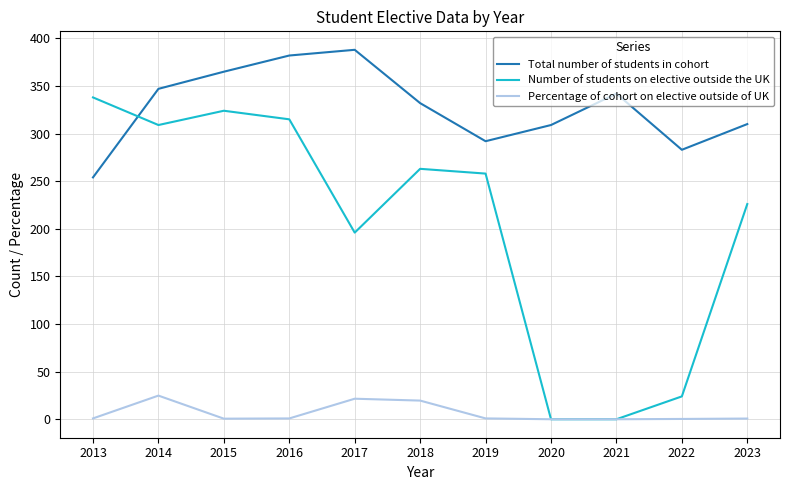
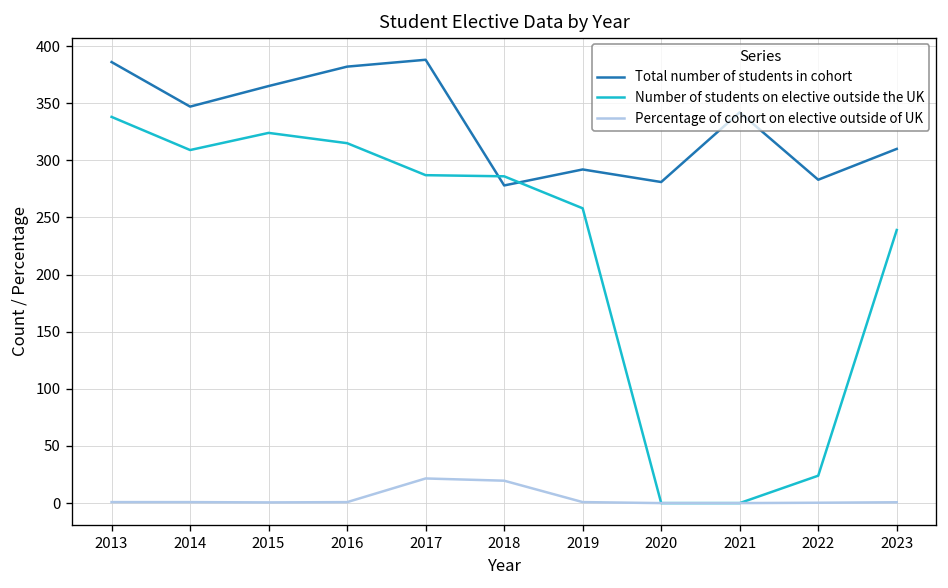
  {
    "Total number of students in cohort": {
-     "2013": 250,
+     "2013": 390,
      "2014": 350,
      "2015": 370,
      "2016": 380,
      "2017": 390,
-     "2018": 330,
+     "2018": 280,
      "2019": 290,
-     "2020": 310,
+     "2020": 280,
      "2022": 280,
      "2023": 310
    },
    "Number of students on elective outside the UK": {
      "2013": 340,
      "2014": 310,
      "2015": 320,
      "2016": 320,
-     "2017": 200,
-     "2018": 260,
+     "2017": 290,
+     "2018": 290,
      "2019": 260,
      "2022": 20,
-     "2023": 230
+     "2023": 240
    },
    "Percentage of cohort on elective outside of UK": {
      "2013": 0,
-     "2014": 20,
+     "2014": 0,
      "2015": 0,
      "2016": 0,
      "2017": 20,
      "2018": 20,
      "2019": 0,
      "2022": 0,
      "2023": 0
    }
  }
